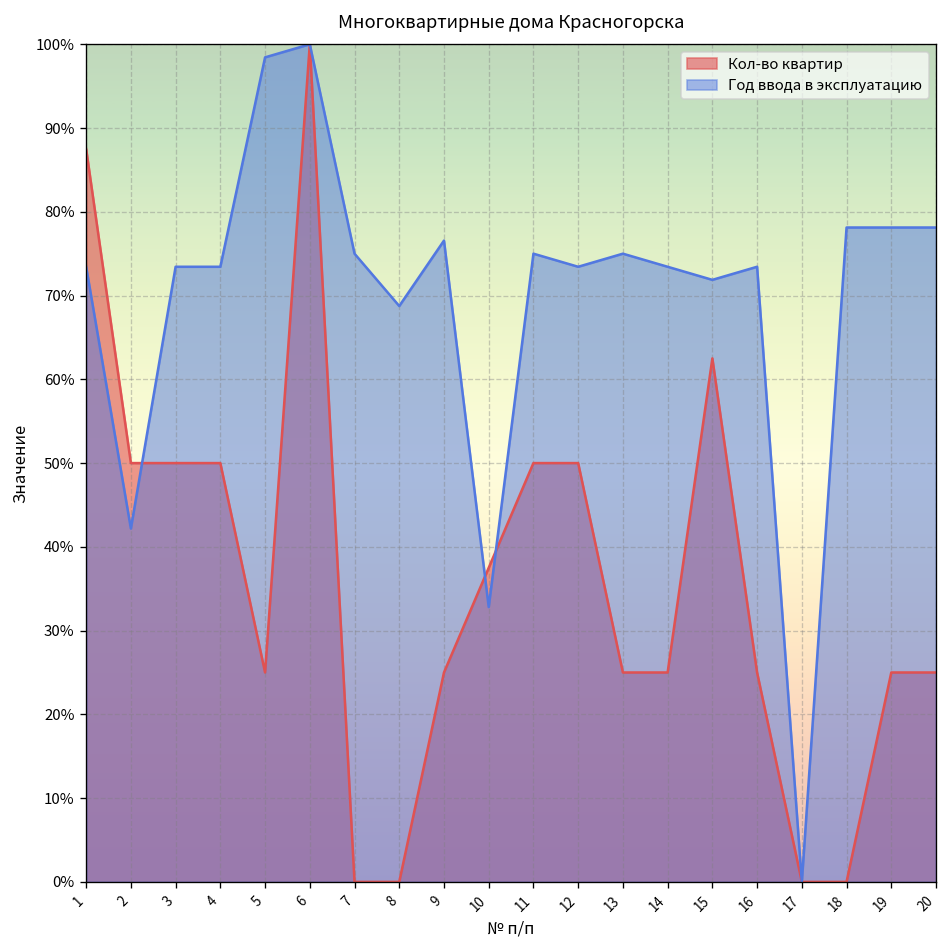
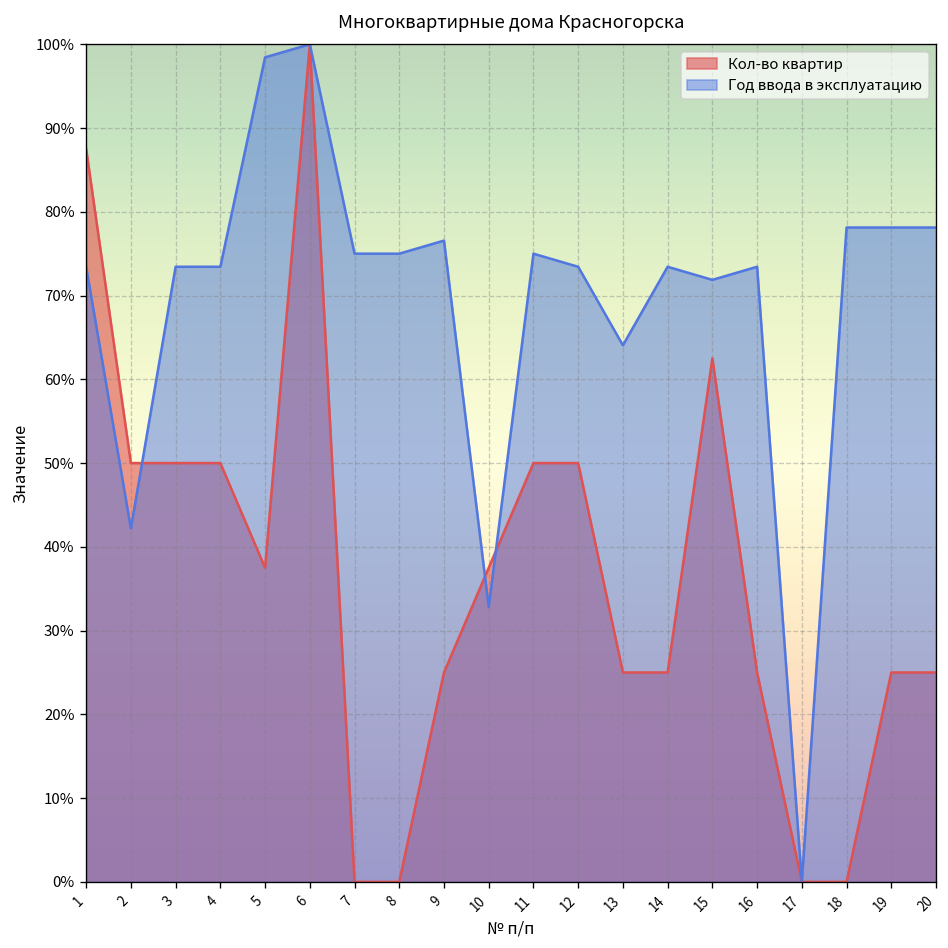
  {
    "Кол-во квартир": {
      "1": "88%",
      "2": "50%",
      "3": "50%",
      "4": "50%",
-     "5": "25%",
+     "5": "38%",
      "7": "0%",
      "8": "0%",
      "9": "25%",
      "10": "38%",
      "11": "50%",
      "12": "50%",
      "13": "25%",
      "14": "25%",
      "15": "63%",
      "16": "25%",
      "18": "0%",
      "19": "25%",
      "20": "25%"
    },
    "Год ввода в эксплуатацию": {
      "1": "73%",
      "2": "42%",
      "3": "73%",
      "4": "73%",
      "5": "98%",
      "7": "75%",
-     "8": "69%",
+     "8": "75%",
      "9": "77%",
      "10": "33%",
      "11": "75%",
      "12": "73%",
-     "13": "75%",
+     "13": "64%",
      "14": "73%",
      "15": "72%",
      "16": "73%",
      "18": "78%",
      "19": "78%",
      "20": "78%"
    }
  }
